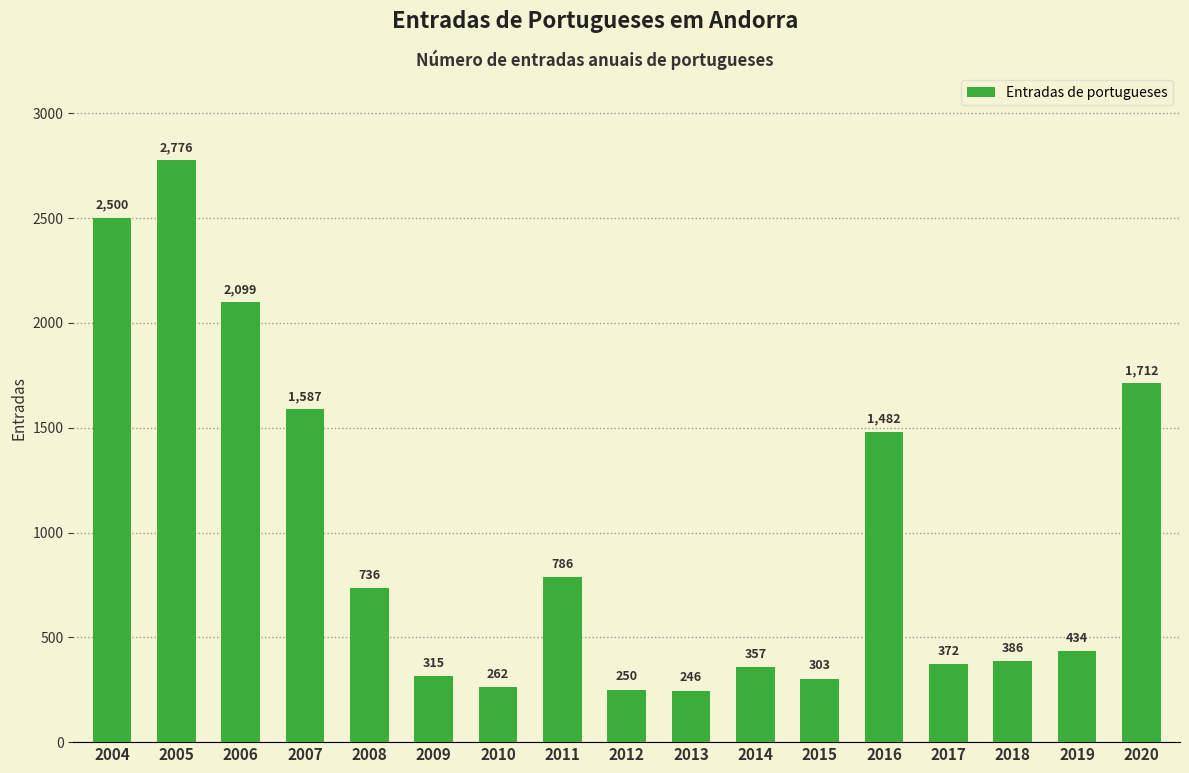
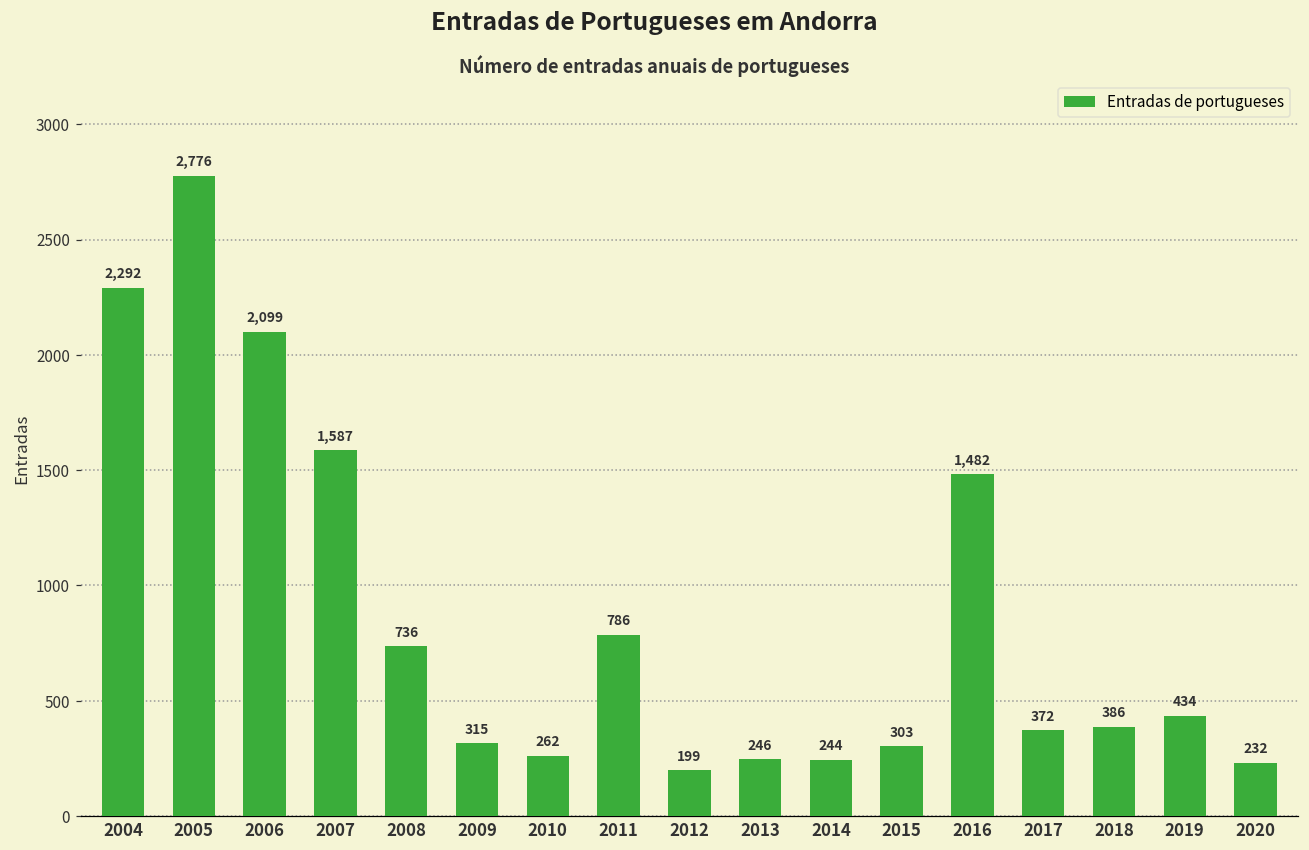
  {
-   "2004": "2,500",
+   "2004": "2,292",
    "2005": "2,776",
    "2006": "2,099",
    "2007": "1,587",
    "2008": "736",
    "2009": "315",
    "2010": "262",
    "2011": "786",
-   "2012": "250",
+   "2012": "199",
    "2013": "246",
-   "2014": "357",
+   "2014": "244",
    "2015": "303",
    "2016": "1,482",
    "2017": "372",
    "2018": "386",
    "2019": "434",
-   "2020": "1,712"
+   "2020": "232"
  }
